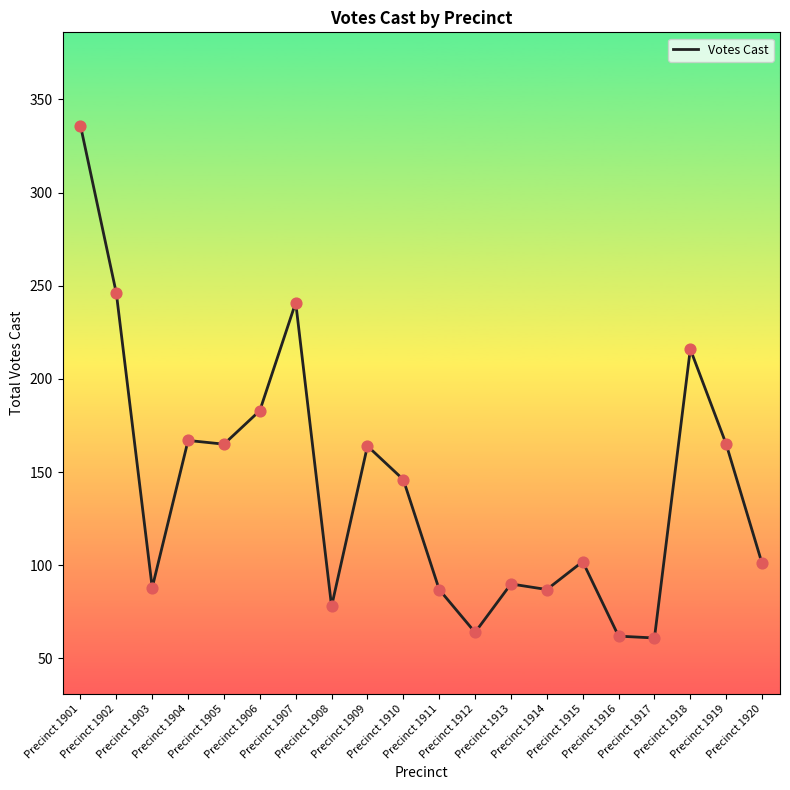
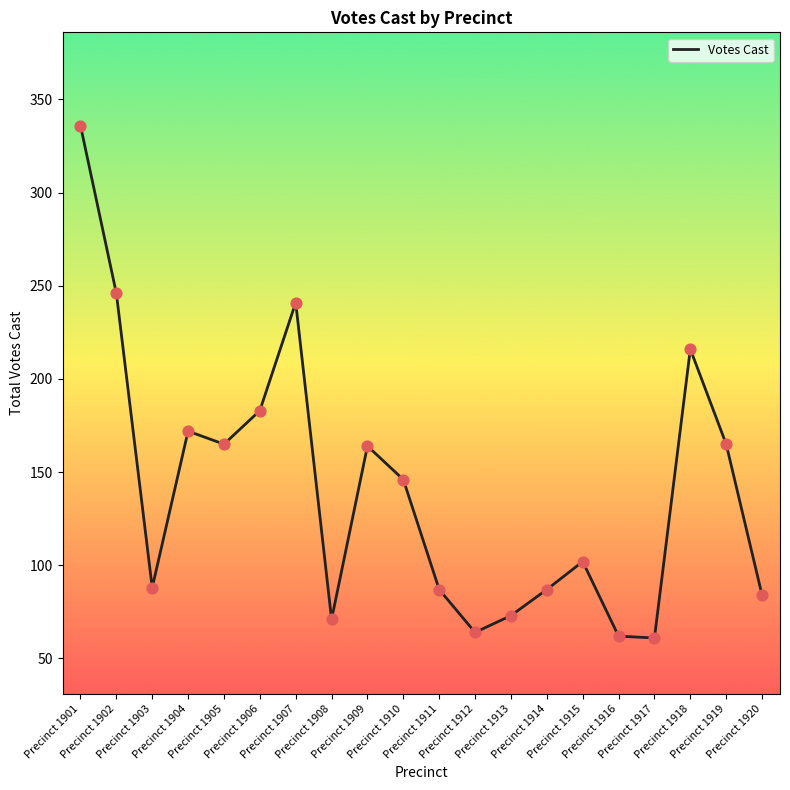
  {
    "Precinct 1901": 336,
    "Precinct 1902": 246,
    "Precinct 1903": 88,
-   "Precinct 1904": 167,
+   "Precinct 1904": 172,
    "Precinct 1905": 165,
    "Precinct 1906": 183,
    "Precinct 1907": 241,
-   "Precinct 1908": 78,
+   "Precinct 1908": 71,
    "Precinct 1909": 164,
    "Precinct 1910": 146,
    "Precinct 1911": 87,
    "Precinct 1912": 64,
-   "Precinct 1913": 90,
+   "Precinct 1913": 73,
    "Precinct 1914": 87,
    "Precinct 1915": 102,
    "Precinct 1916": 62,
    "Precinct 1917": 61,
    "Precinct 1918": 216,
    "Precinct 1919": 165,
-   "Precinct 1920": 101
+   "Precinct 1920": 84
  }
